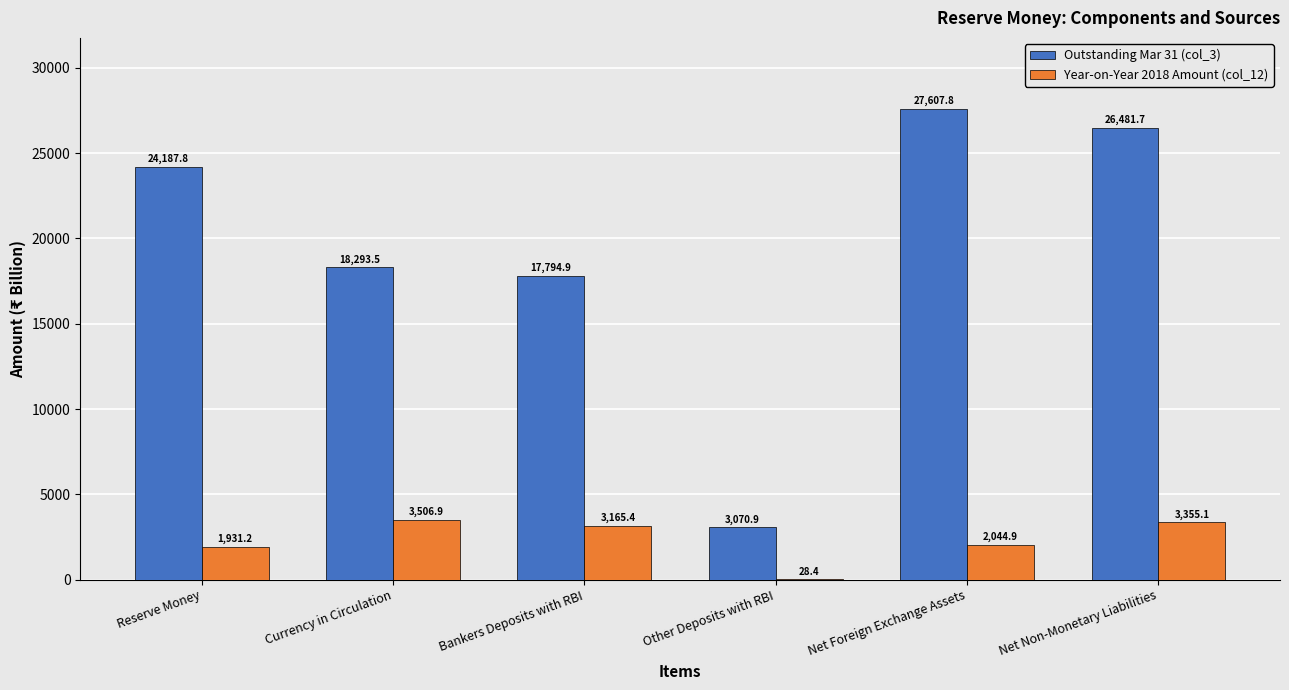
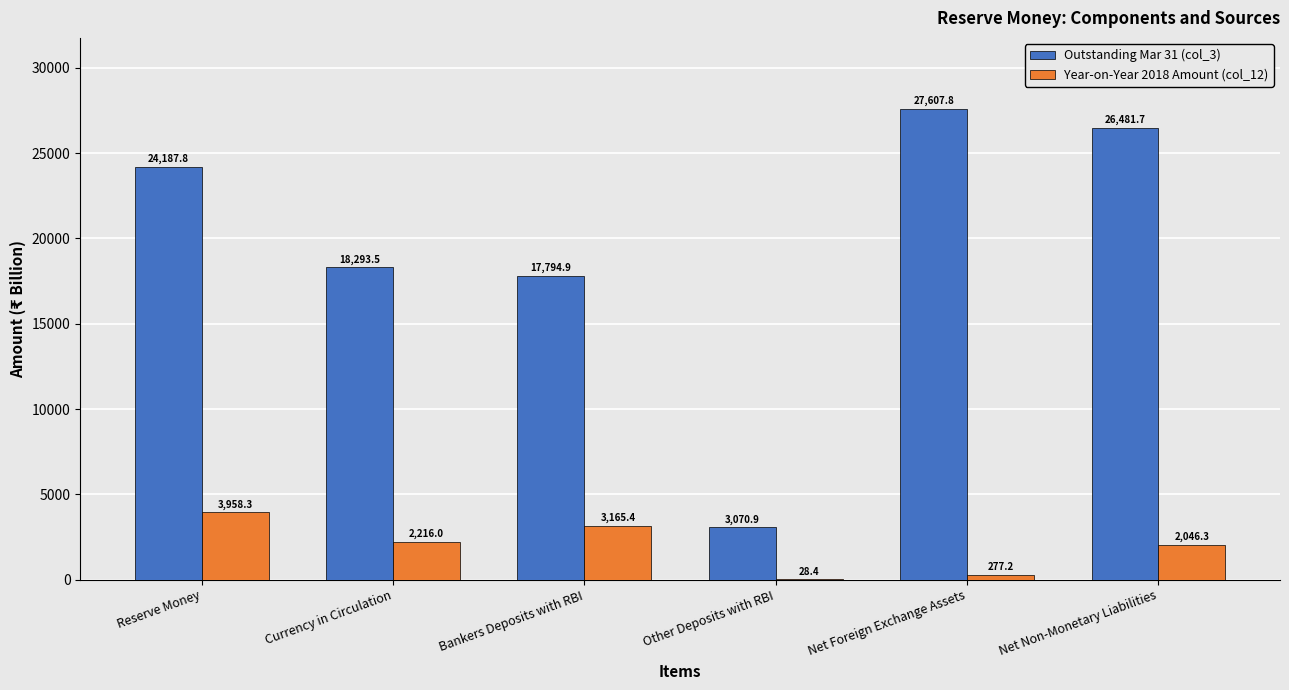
  {
    "Outstanding Mar 31 (col_3)": {
      "Reserve Money": "24,187.8",
      "Currency in Circulation": "18,293.5",
      "Bankers Deposits with RBI": "17,794.9",
      "Other Deposits with RBI": "3,070.9",
      "Net Foreign Exchange Assets": "27,607.8",
      "Net Non-Monetary Liabilities": "26,481.7"
    },
    "Year-on-Year 2018 Amount (col_12)": {
-     "Reserve Money": "1,931.2",
-     "Currency in Circulation": "3,506.9",
+     "Reserve Money": "3,958.3",
+     "Currency in Circulation": "2,216.0",
      "Bankers Deposits with RBI": "3,165.4",
      "Other Deposits with RBI": "28.4",
-     "Net Foreign Exchange Assets": "2,044.9",
-     "Net Non-Monetary Liabilities": "3,355.1"
+     "Net Foreign Exchange Assets": "277.2",
+     "Net Non-Monetary Liabilities": "2,046.3"
    }
  }
